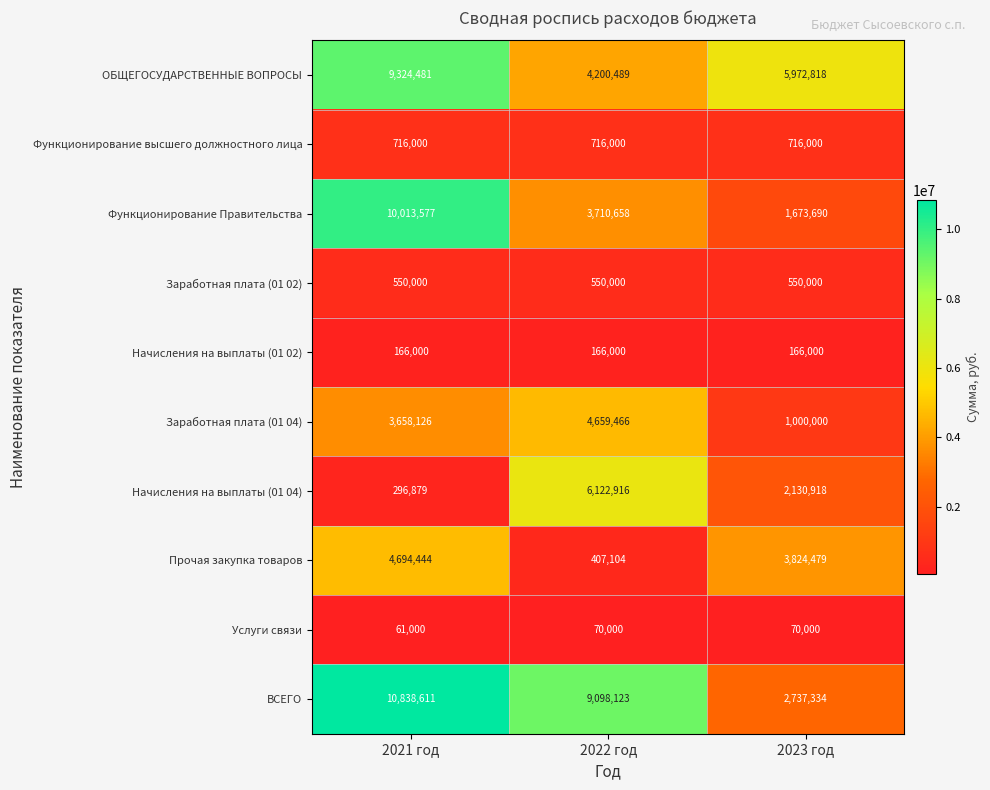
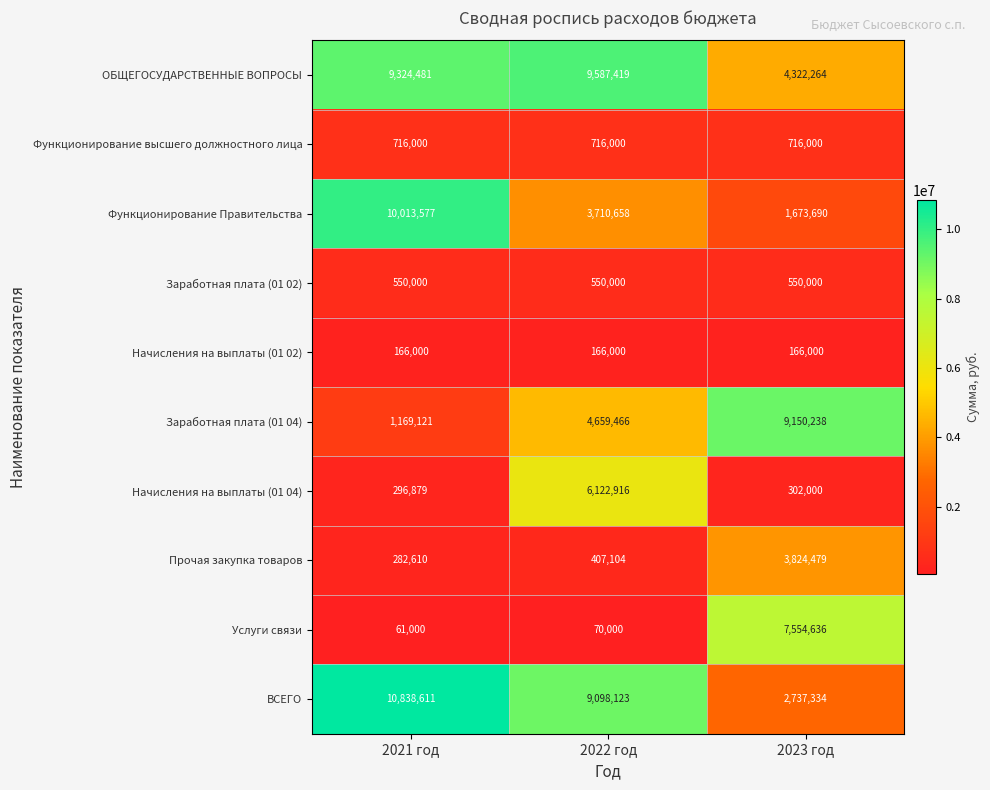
  {
    "ОБЩЕГОСУДАРСТВЕННЫЕ ВОПРОСЫ": {
      "2021 год": "9,324,481",
-     "2022 год": "4,200,489",
-     "2023 год": "5,972,818"
+     "2022 год": "9,587,419",
+     "2023 год": "4,322,264"
    },
    "Функционирование высшего должностного лица": {
      "2021 год": "716,000",
      "2022 год": "716,000",
      "2023 год": "716,000"
    },
    "Функционирование Правительства": {
      "2021 год": "10,013,577",
      "2022 год": "3,710,658",
      "2023 год": "1,673,690"
    },
    "Заработная плата (01 02)": {
      "2021 год": "550,000",
      "2022 год": "550,000",
      "2023 год": "550,000"
    },
    "Начисления на выплаты (01 02)": {
      "2021 год": "166,000",
      "2022 год": "166,000",
      "2023 год": "166,000"
    },
    "Заработная плата (01 04)": {
-     "2021 год": "3,658,126",
+     "2021 год": "1,169,121",
      "2022 год": "4,659,466",
-     "2023 год": "1,000,000"
+     "2023 год": "9,150,238"
    },
    "Начисления на выплаты (01 04)": {
      "2021 год": "296,879",
      "2022 год": "6,122,916",
-     "2023 год": "2,130,918"
+     "2023 год": "302,000"
    },
    "Прочая закупка товаров": {
-     "2021 год": "4,694,444",
+     "2021 год": "282,610",
      "2022 год": "407,104",
      "2023 год": "3,824,479"
    },
    "Услуги связи": {
      "2021 год": "61,000",
      "2022 год": "70,000",
-     "2023 год": "70,000"
+     "2023 год": "7,554,636"
    },
    "ВСЕГО": {
      "2021 год": "10,838,611",
      "2022 год": "9,098,123",
      "2023 год": "2,737,334"
    }
  }
